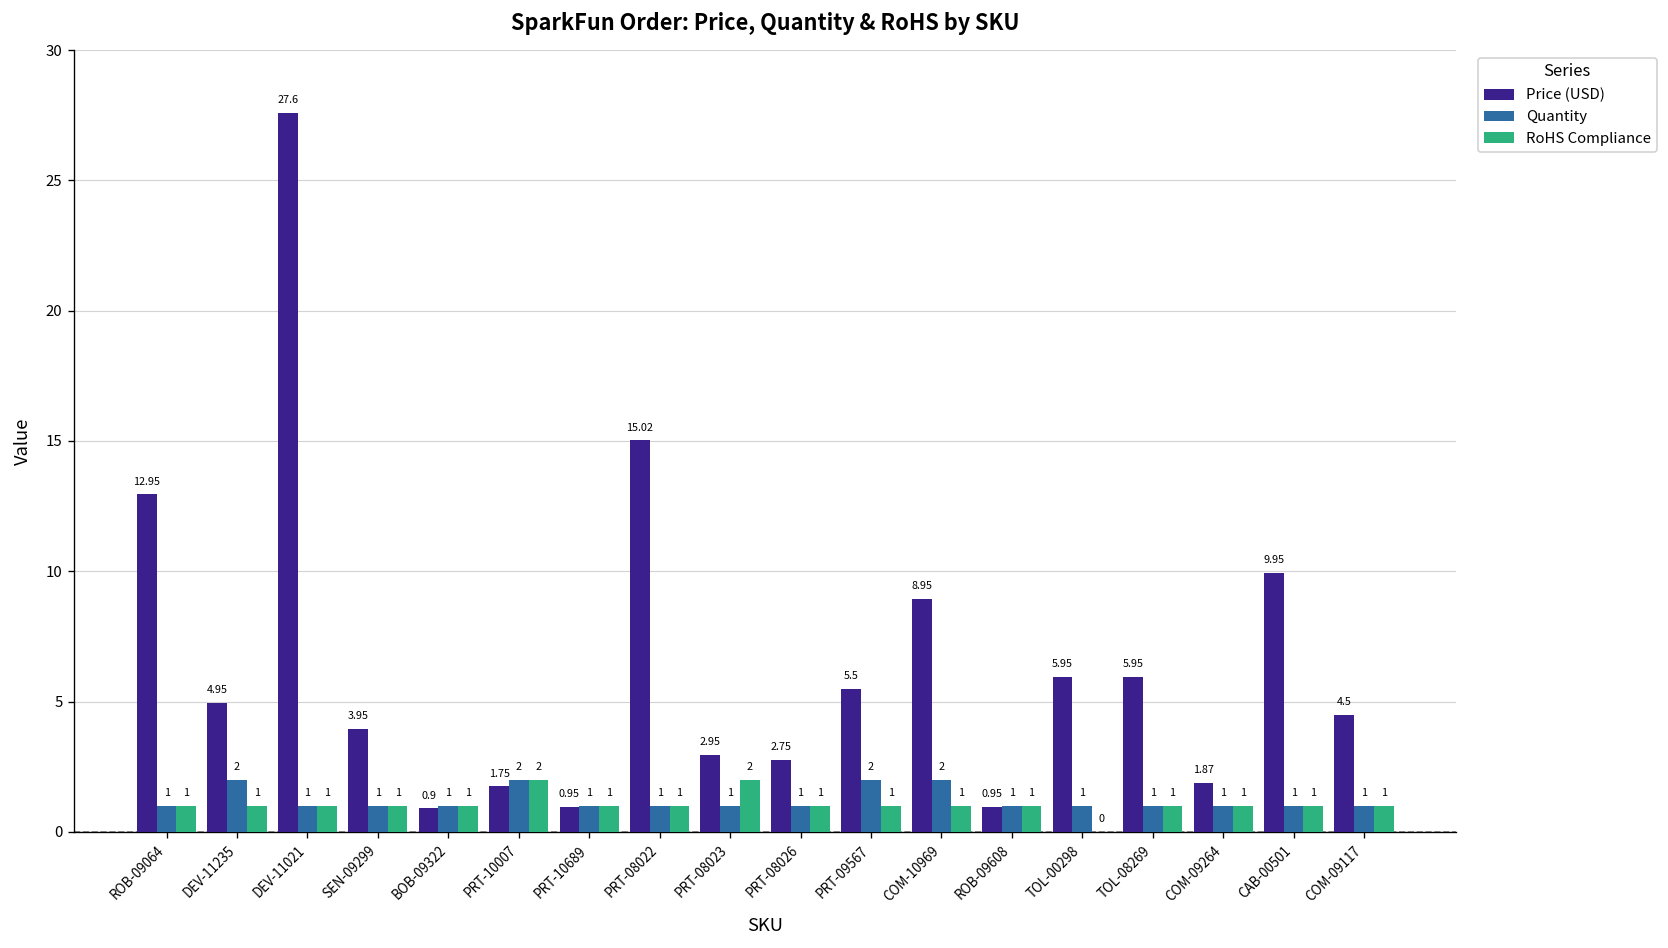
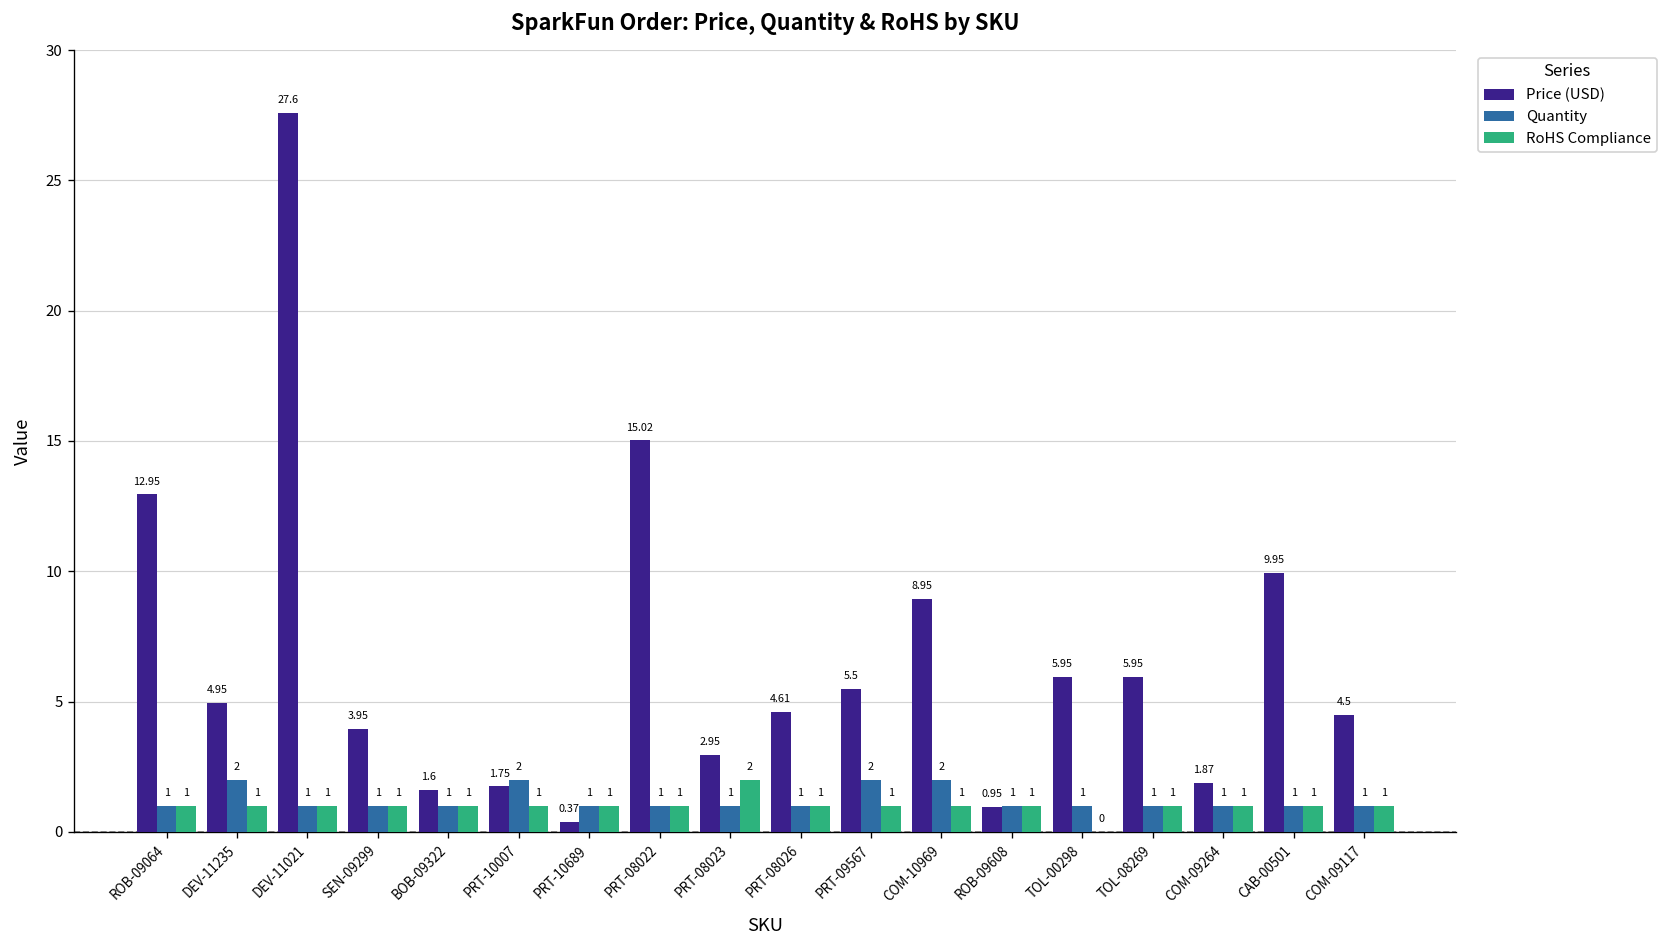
  {
    "Price (USD)": {
      "ROB-09064": 12.95,
      "DEV-11235": 4.95,
      "DEV-11021": 27.6,
      "SEN-09299": 3.95,
-     "BOB-09322": 0.9,
+     "BOB-09322": 1.6,
      "PRT-10007": 1.75,
-     "PRT-10689": 0.95,
+     "PRT-10689": 0.37,
      "PRT-08022": 15.02,
      "PRT-08023": 2.95,
-     "PRT-08026": 2.75,
+     "PRT-08026": 4.61,
      "PRT-09567": 5.5,
      "COM-10969": 8.95,
      "ROB-09608": 0.95,
      "TOL-00298": 5.95,
      "TOL-08269": 5.95,
      "COM-09264": 1.87,
      "CAB-00501": 9.95,
      "COM-09117": 4.5
    },
    "Quantity": {
      "ROB-09064": 1,
      "DEV-11235": 2,
      "DEV-11021": 1,
      "SEN-09299": 1,
      "BOB-09322": 1,
      "PRT-10007": 2,
      "PRT-10689": 1,
      "PRT-08022": 1,
      "PRT-08023": 1,
      "PRT-08026": 1,
      "PRT-09567": 2,
      "COM-10969": 2,
      "ROB-09608": 1,
      "TOL-00298": 1,
      "TOL-08269": 1,
      "COM-09264": 1,
      "CAB-00501": 1,
      "COM-09117": 1
    },
    "RoHS Compliance": {
      "ROB-09064": 1,
      "DEV-11235": 1,
      "DEV-11021": 1,
      "SEN-09299": 1,
      "BOB-09322": 1,
-     "PRT-10007": 2,
+     "PRT-10007": 1,
      "PRT-10689": 1,
      "PRT-08022": 1,
      "PRT-08023": 2,
      "PRT-08026": 1,
      "PRT-09567": 1,
      "COM-10969": 1,
      "ROB-09608": 1,
      "TOL-00298": 0,
      "TOL-08269": 1,
      "COM-09264": 1,
      "CAB-00501": 1,
      "COM-09117": 1
    }
  }
